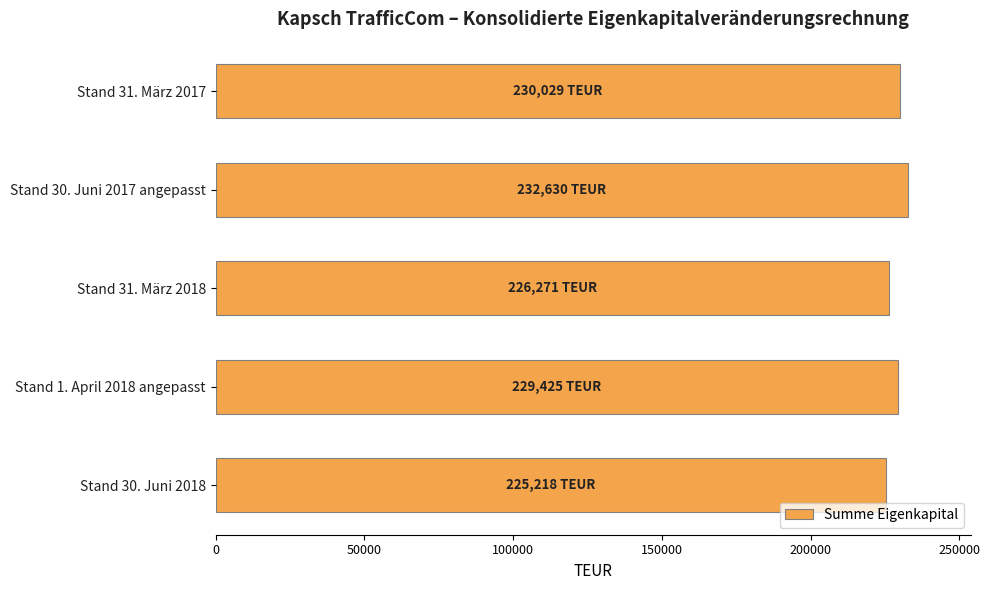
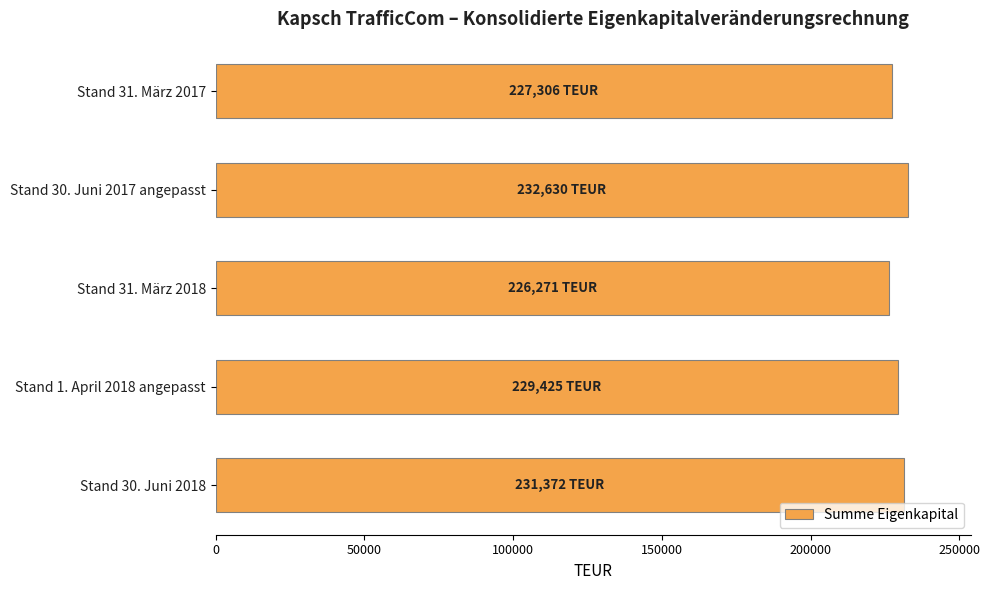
  {
-   "Stand 31. März 2017": "230,029",
+   "Stand 31. März 2017": "227,306",
    "Stand 30. Juni 2017 angepasst": "232,630",
    "Stand 31. März 2018": "226,271",
    "Stand 1. April 2018 angepasst": "229,425",
-   "Stand 30. Juni 2018": "225,218"
+   "Stand 30. Juni 2018": "231,372"
  }
